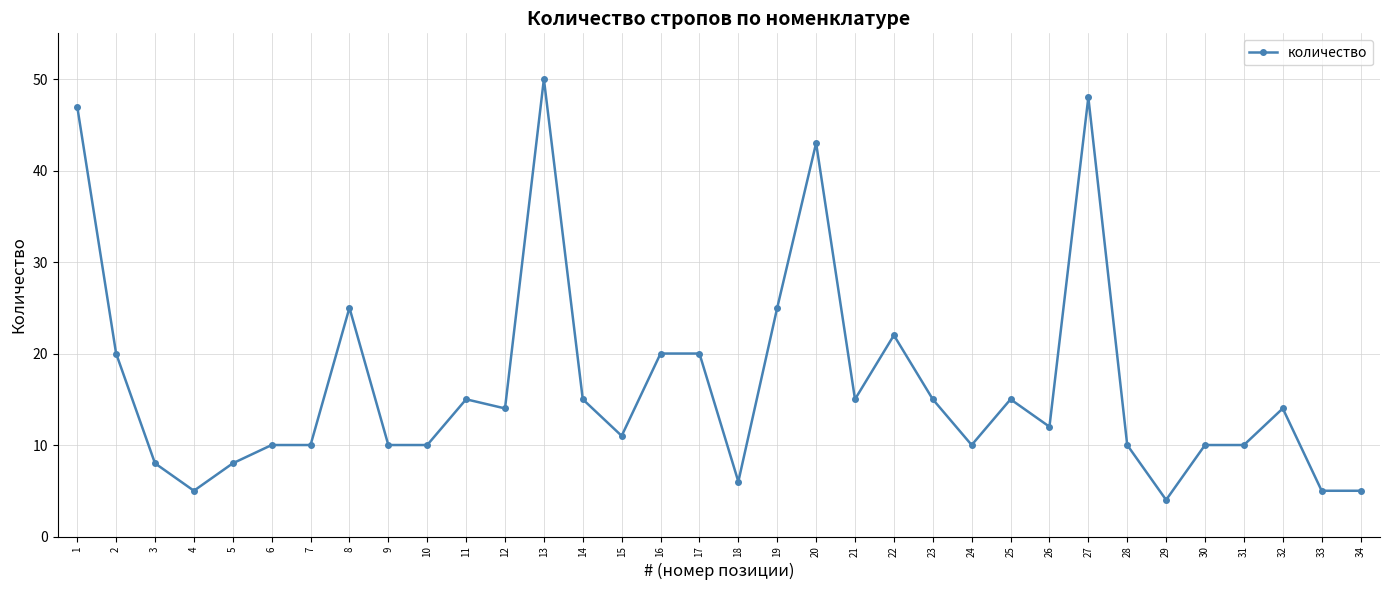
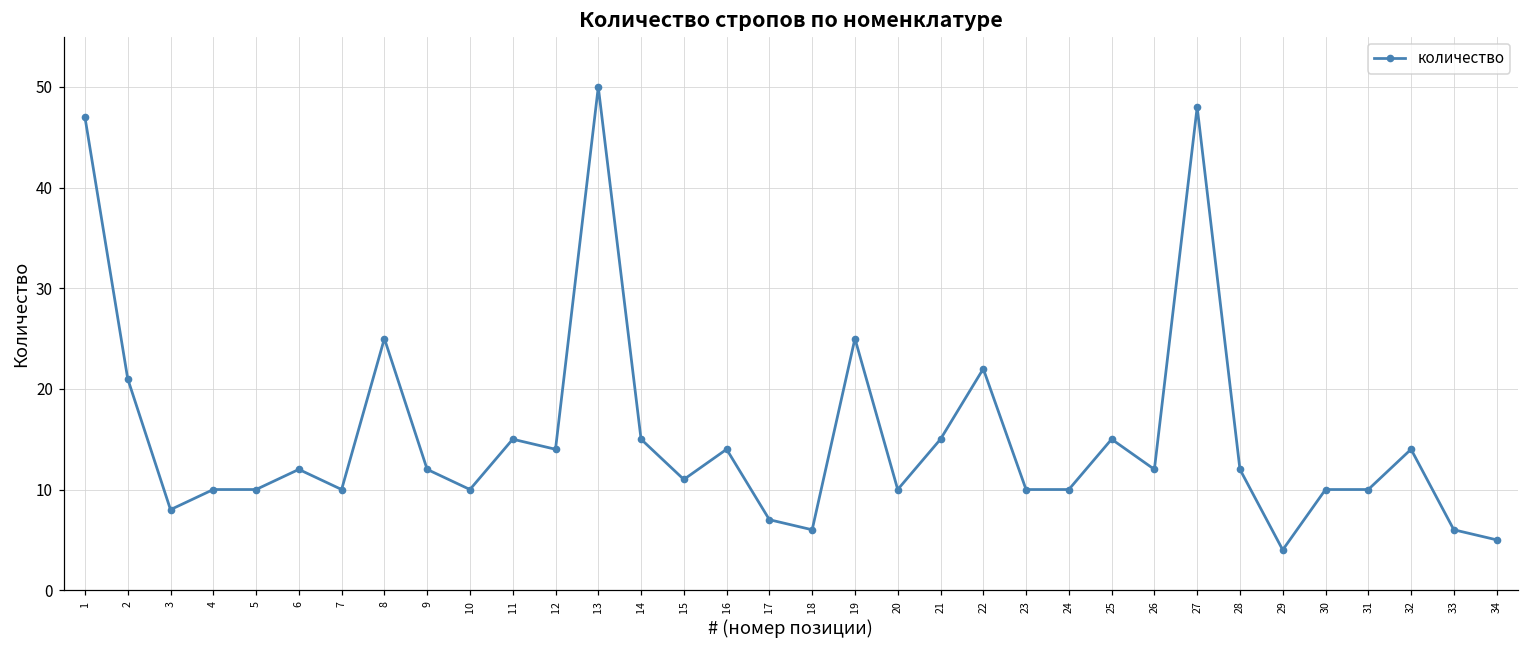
  {
    "1": 47,
-   "2": 20,
+   "2": 21,
    "3": 8,
-   "4": 5,
-   "5": 8,
-   "6": 10,
+   "4": 10,
+   "5": 10,
+   "6": 12,
    "7": 10,
    "8": 25,
-   "9": 10,
+   "9": 12,
    "10": 10,
    "11": 15,
    "12": 14,
    "13": 50,
    "14": 15,
    "15": 11,
-   "16": 20,
-   "17": 20,
+   "16": 14,
+   "17": 7,
    "18": 6,
    "19": 25,
-   "20": 43,
+   "20": 10,
    "21": 15,
    "22": 22,
-   "23": 15,
+   "23": 10,
    "24": 10,
    "25": 15,
    "26": 12,
    "27": 48,
-   "28": 10,
+   "28": 12,
    "29": 4,
    "30": 10,
    "31": 10,
    "32": 14,
-   "33": 5,
+   "33": 6,
    "34": 5
  }
